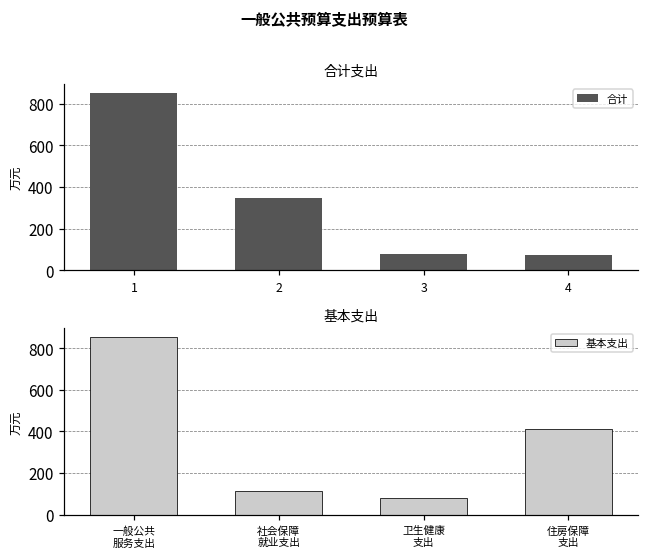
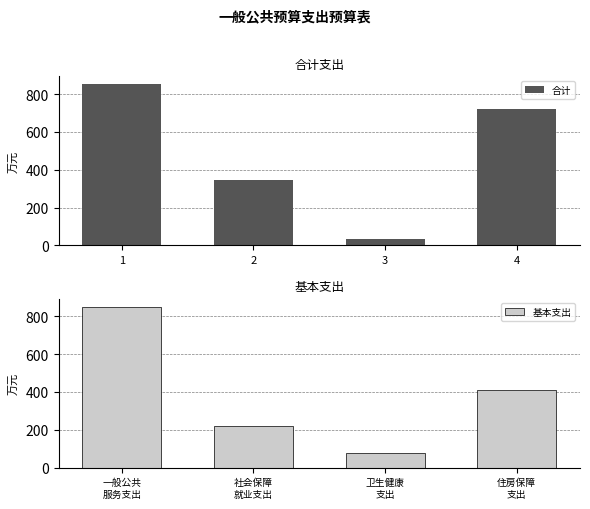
  {
    "合计支出": {
      "1": 850,
      "2": 350,
-     "3": 80,
-     "4": 70
+     "3": 30,
+     "4": 720
    },
    "基本支出": {
      "一般公共 服务支出": 850,
-     "社会保障 就业支出": 110,
+     "社会保障 就业支出": 220,
      "卫生健康 支出": 80,
      "住房保障 支出": 410
    }
  }
